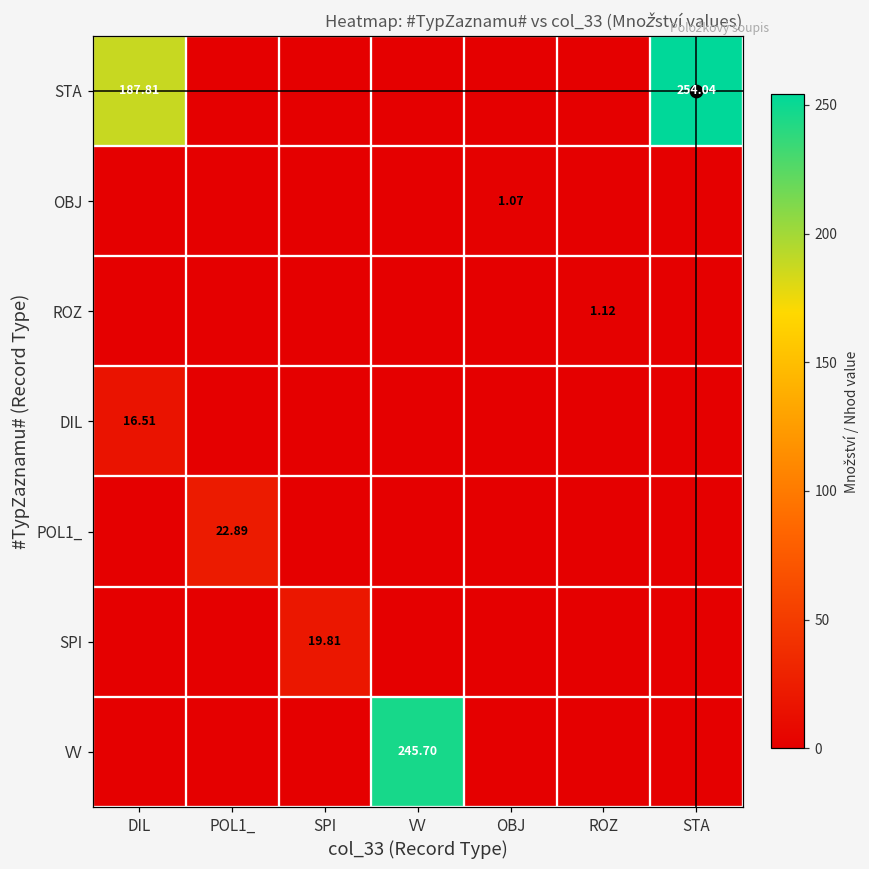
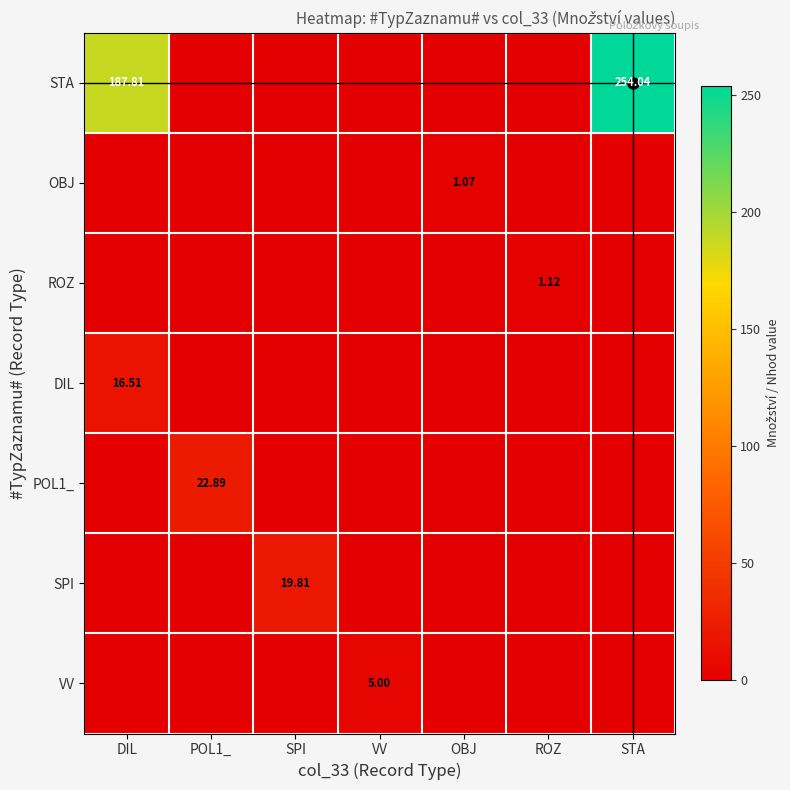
  {
    "STA": {
      "DIL": 187.81
    },
    "OBJ": {
      "OBJ": 1.07
    },
    "ROZ": {
      "ROZ": 1.12
    },
    "DIL": {
      "DIL": 16.51
    },
    "POL1_": {
      "POL1_": 22.89
    },
    "SPI": {
      "SPI": 19.81
    },
    "VV": {
-     "VV": 245.70
+     "VV": 5.00
    }
  }
